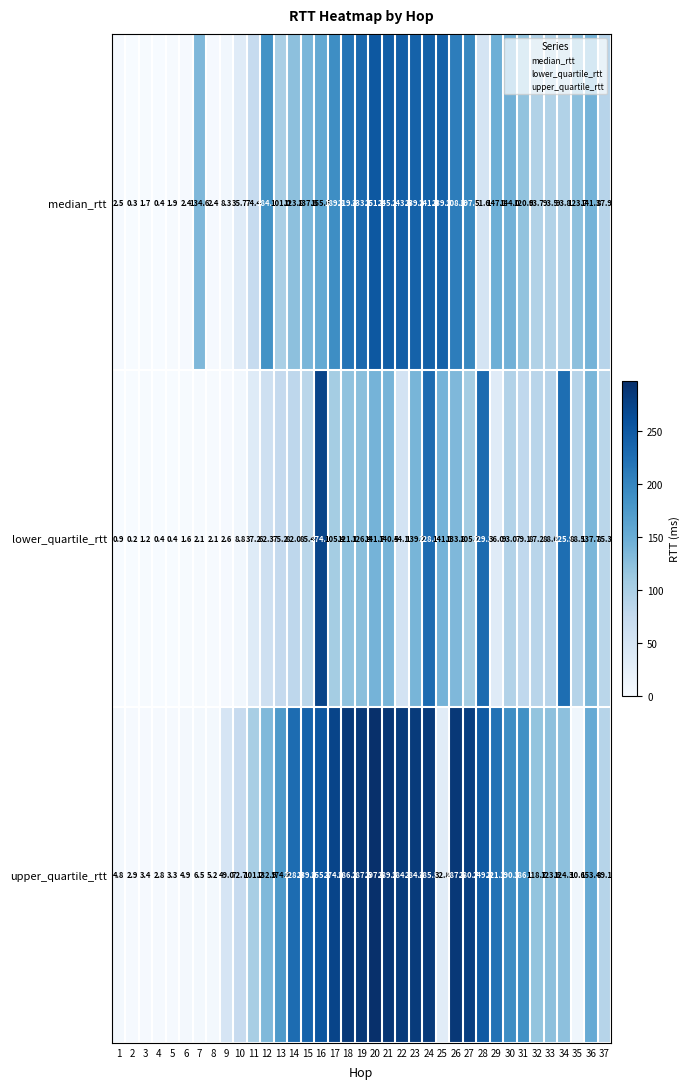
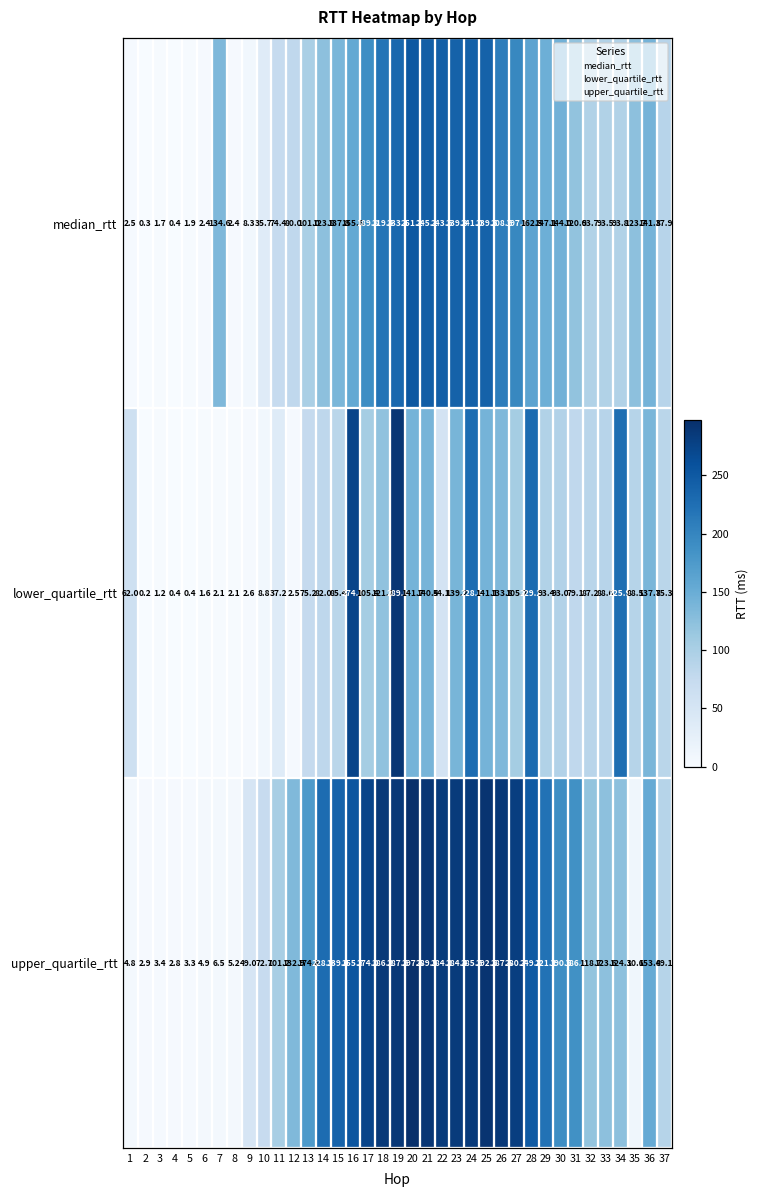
  {
    "median_rtt": {
      "1": 2.5,
      "2": 0.3,
      "3": 1.7,
      "4": 0.4,
      "5": 1.9,
      "7": 134.6,
      "9": 8.3,
-     "12": 184.5,
-     "28": 51.6,
+     "12": 80.0,
+     "28": 162.5,
      "33": 93.5
    },
    "lower_quartile_rtt": {
-     "1": 0.9,
+     "1": 62.0,
      "2": 0.2,
      "3": 1.2,
      "4": 0.4,
      "5": 0.4,
      "6": 1.6,
      "7": 2.1,
      "8": 2.1,
      "9": 2.6,
      "10": 8.8,
      "11": 37.2,
-     "12": 62.3,
-     "19": 126.4,
-     "29": 36.0
+     "12": 2.5,
+     "19": 289.9,
+     "29": 93.4
    },
    "upper_quartile_rtt": {
      "1": 4.8,
      "2": 2.9,
      "3": 3.4,
      "4": 2.8,
      "5": 3.3,
      "6": 4.9,
      "7": 6.5,
      "8": 5.2,
-     "25": 32.8
+     "25": 292.5
    }
  }
